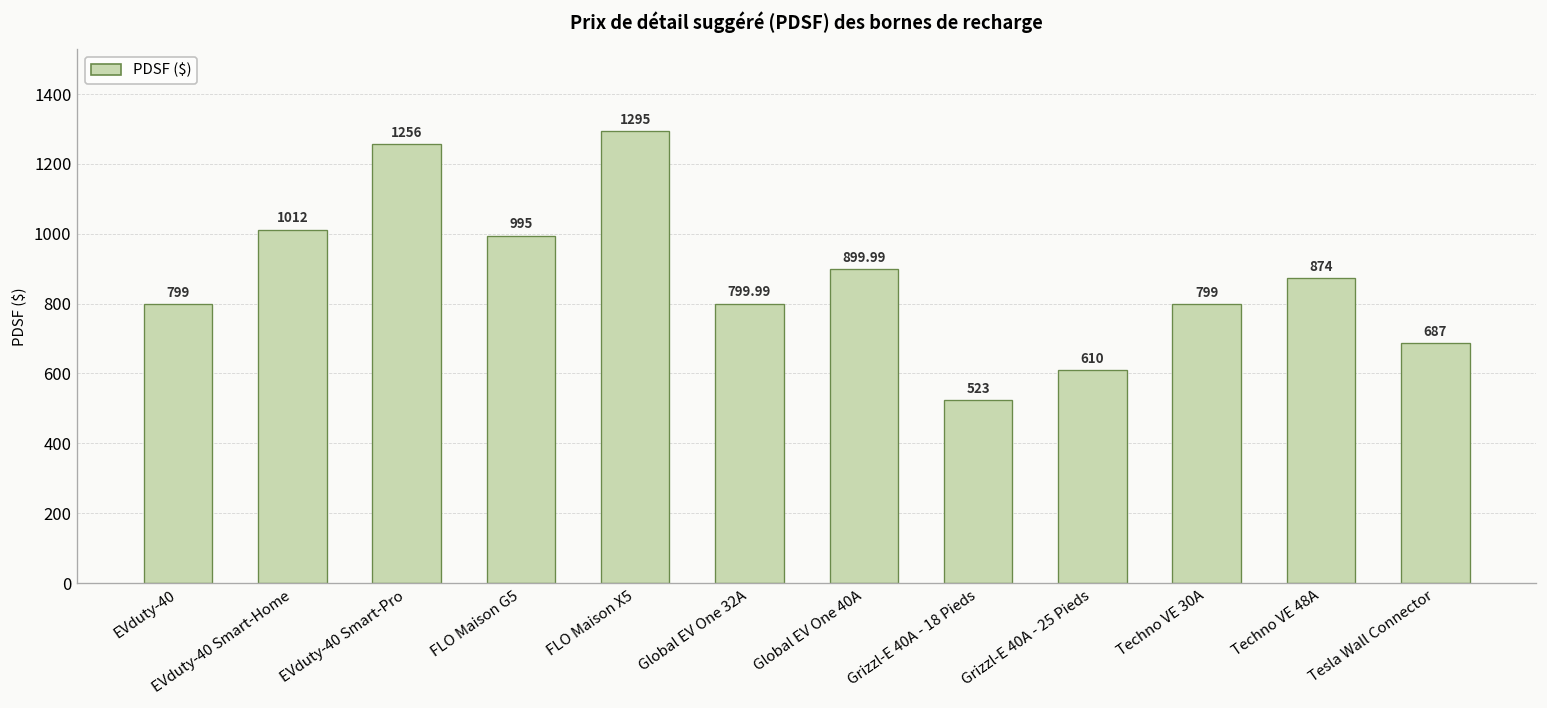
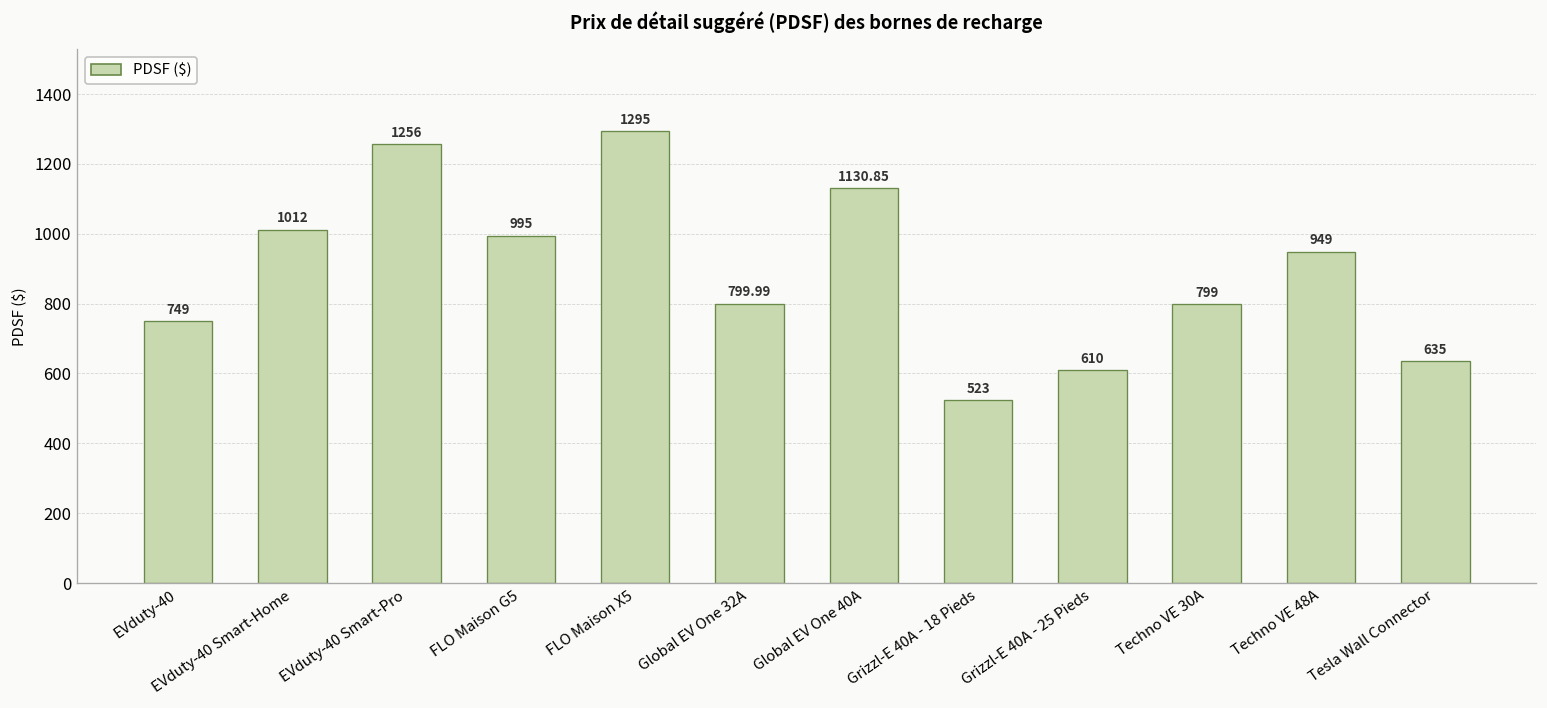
  {
-   "EVduty-40": 799,
+   "EVduty-40": 749,
    "EVduty-40 Smart-Home": 1012,
    "EVduty-40 Smart-Pro": 1256,
    "FLO Maison G5": 995,
    "FLO Maison X5": 1295,
    "Global EV One 32A": 799.99,
-   "Global EV One 40A": 899.99,
+   "Global EV One 40A": 1130.85,
    "Grizzl-E 40A - 18 Pieds": 523,
    "Grizzl-E 40A - 25 Pieds": 610,
    "Techno VE 30A": 799,
-   "Techno VE 48A": 874,
-   "Tesla Wall Connector": 687
+   "Techno VE 48A": 949,
+   "Tesla Wall Connector": 635
  }
